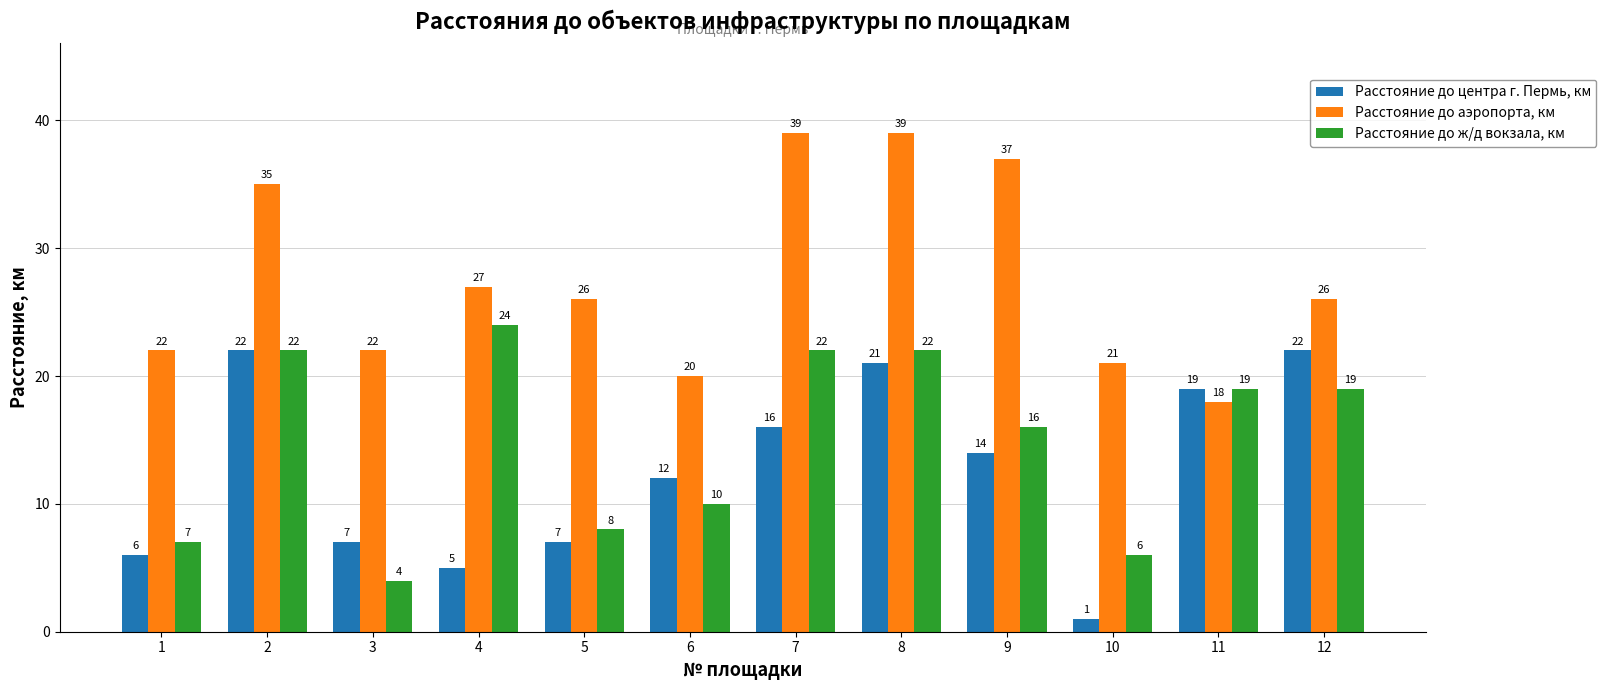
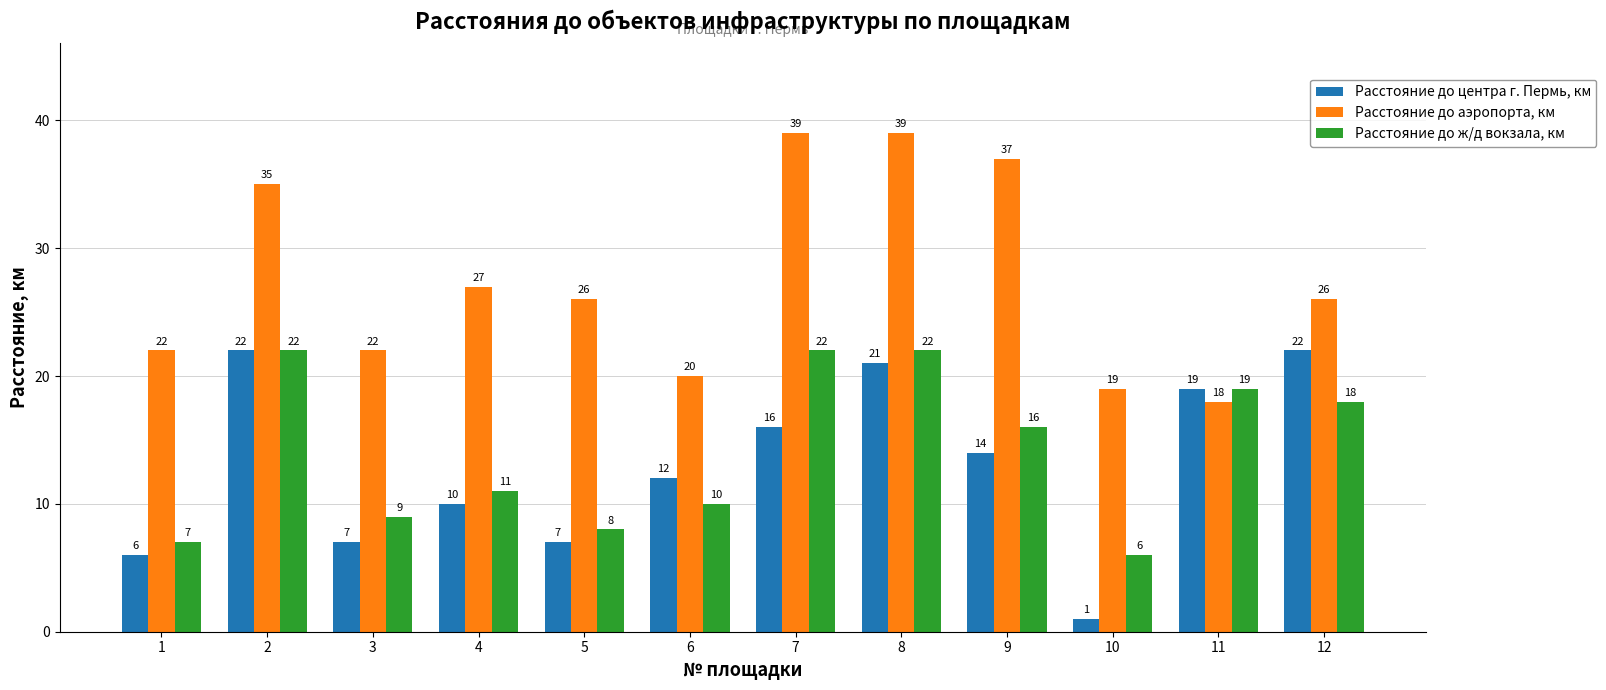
  {
    "Расстояние до центра г. Пермь, км": {
      "1": 6,
      "2": 22,
      "3": 7,
-     "4": 5,
+     "4": 10,
      "5": 7,
      "6": 12,
      "7": 16,
      "8": 21,
      "9": 14,
      "10": 1,
      "11": 19,
      "12": 22
    },
    "Расстояние до аэропорта, км": {
      "1": 22,
      "2": 35,
      "3": 22,
      "4": 27,
      "5": 26,
      "6": 20,
      "7": 39,
      "8": 39,
      "9": 37,
-     "10": 21,
+     "10": 19,
      "11": 18,
      "12": 26
    },
    "Расстояние до ж/д вокзала, км": {
      "1": 7,
      "2": 22,
-     "3": 4,
-     "4": 24,
+     "3": 9,
+     "4": 11,
      "5": 8,
      "6": 10,
      "7": 22,
      "8": 22,
      "9": 16,
      "10": 6,
      "11": 19,
-     "12": 19
+     "12": 18
    }
  }
